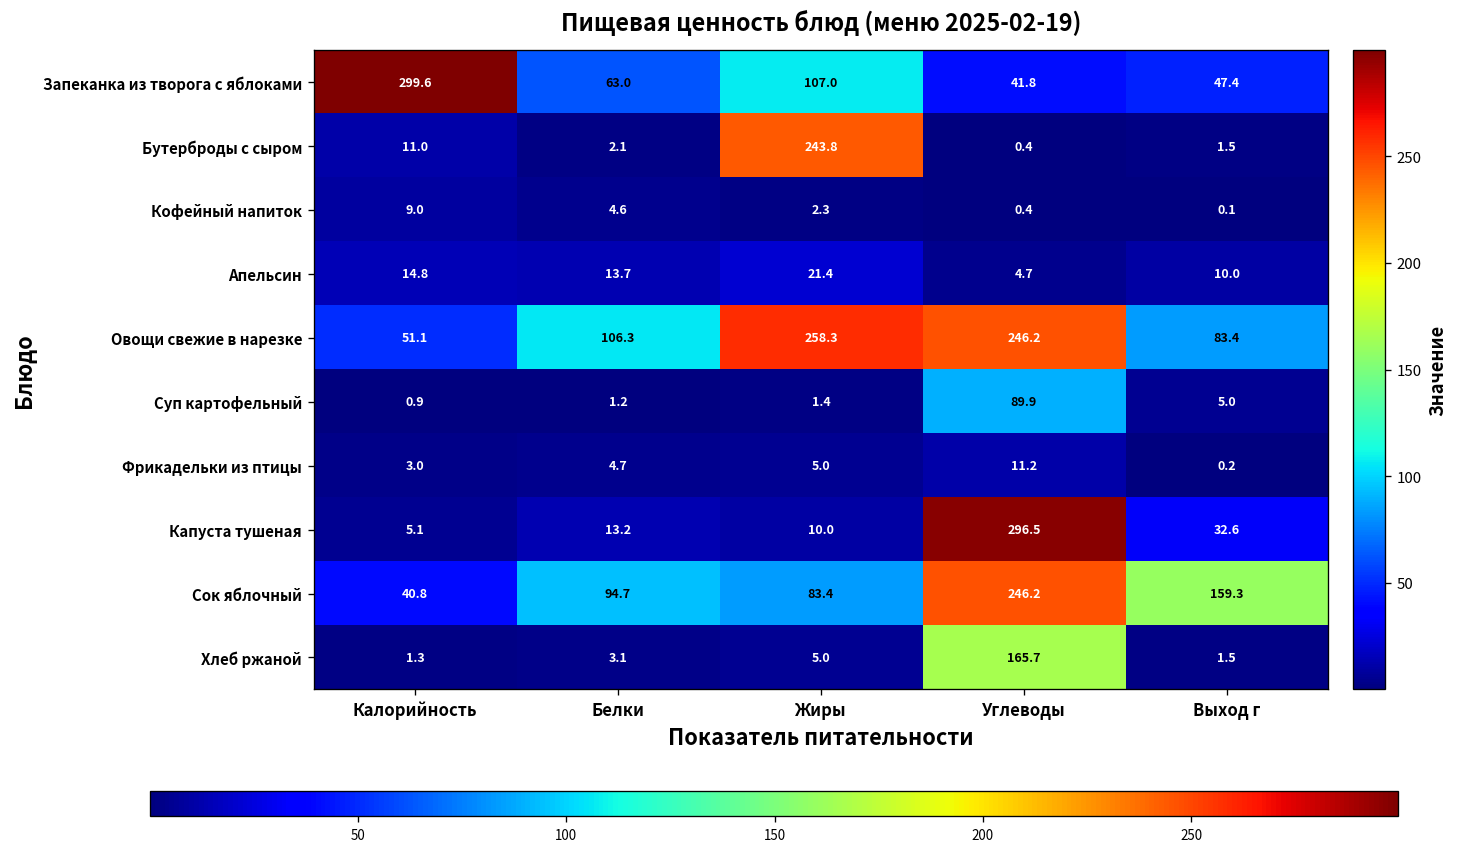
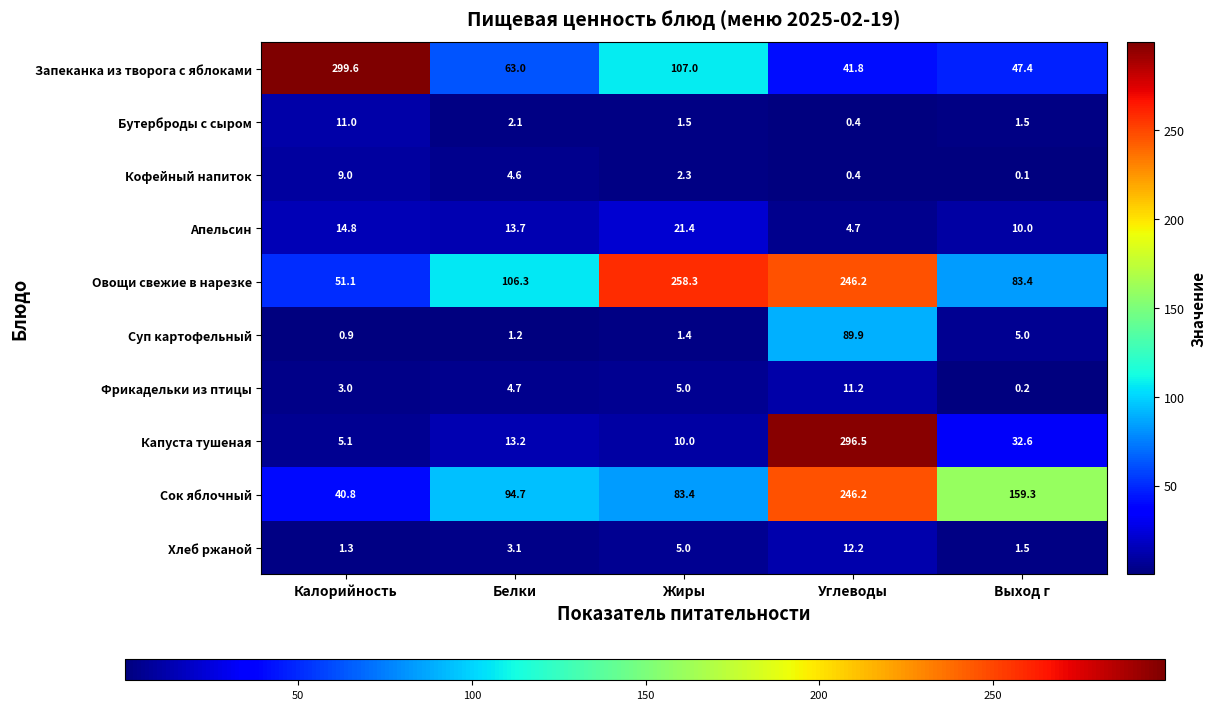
  {
    "Запеканка из творога с яблоками": {
      "Калорийность": 299.6,
      "Белки": 63.0,
      "Жиры": 107.0,
      "Углеводы": 41.8,
      "Выход г": 47.4
    },
    "Бутерброды с сыром": {
      "Калорийность": 11.0,
      "Белки": 2.1,
-     "Жиры": 243.8,
+     "Жиры": 1.5,
      "Углеводы": 0.4,
      "Выход г": 1.5
    },
    "Кофейный напиток": {
      "Калорийность": 9.0,
      "Белки": 4.6,
      "Жиры": 2.3,
      "Углеводы": 0.4,
      "Выход г": 0.1
    },
    "Апельсин": {
      "Калорийность": 14.8,
      "Белки": 13.7,
      "Жиры": 21.4,
      "Углеводы": 4.7,
      "Выход г": 10.0
    },
    "Овощи свежие в нарезке": {
      "Калорийность": 51.1,
      "Белки": 106.3,
      "Жиры": 258.3,
      "Углеводы": 246.2,
      "Выход г": 83.4
    },
    "Суп картофельный": {
      "Калорийность": 0.9,
      "Белки": 1.2,
      "Жиры": 1.4,
      "Углеводы": 89.9,
      "Выход г": 5.0
    },
    "Фрикадельки из птицы": {
      "Калорийность": 3.0,
      "Белки": 4.7,
      "Жиры": 5.0,
      "Углеводы": 11.2,
      "Выход г": 0.2
    },
    "Капуста тушеная": {
      "Калорийность": 5.1,
      "Белки": 13.2,
      "Жиры": 10.0,
      "Углеводы": 296.5,
      "Выход г": 32.6
    },
    "Сок яблочный": {
      "Калорийность": 40.8,
      "Белки": 94.7,
      "Жиры": 83.4,
      "Углеводы": 246.2,
      "Выход г": 159.3
    },
    "Хлеб ржаной": {
      "Калорийность": 1.3,
      "Белки": 3.1,
      "Жиры": 5.0,
-     "Углеводы": 165.7,
+     "Углеводы": 12.2,
      "Выход г": 1.5
    }
  }
